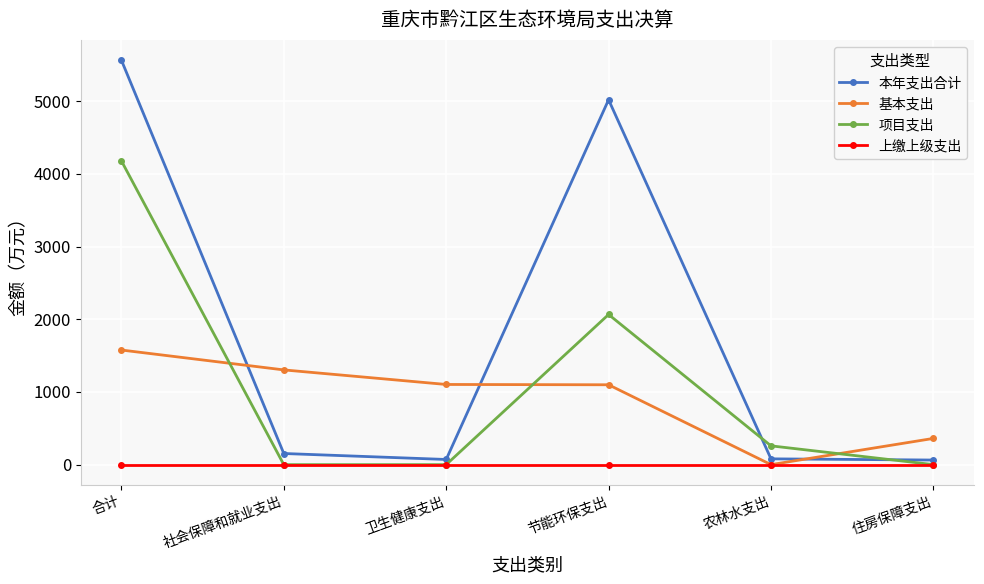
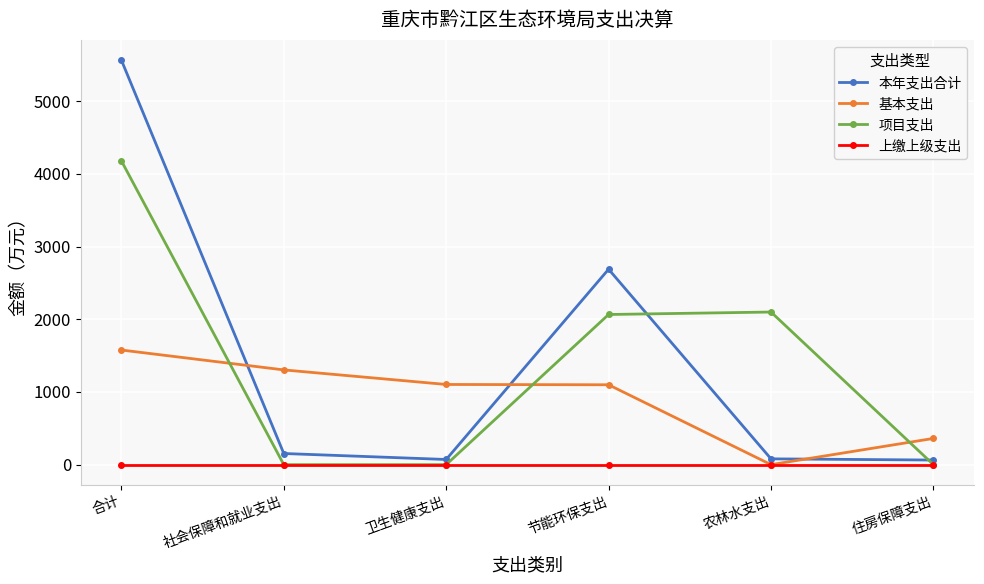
  {
    "本年支出合计": {
      "合计": 5600,
      "社会保障和就业支出": 200,
      "卫生健康支出": 100,
-     "节能环保支出": 5000,
+     "节能环保支出": 2700,
      "农林水支出": 100,
      "住房保障支出": 100
    },
    "基本支出": {
      "合计": 1600,
      "社会保障和就业支出": 1300,
      "卫生健康支出": 1100,
      "节能环保支出": 1100,
      "住房保障支出": 400
    },
    "项目支出": {
      "合计": 4200,
      "节能环保支出": 2100,
-     "农林水支出": 300
+     "农林水支出": 2100
    },
    "上缴上级支出": {
      "合计": 0,
      "节能环保支出": 0
    }
  }
